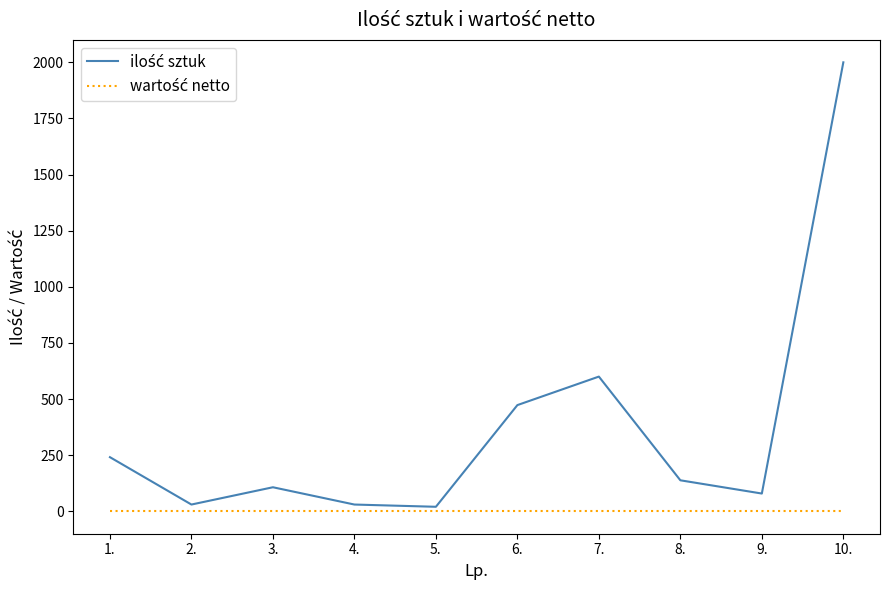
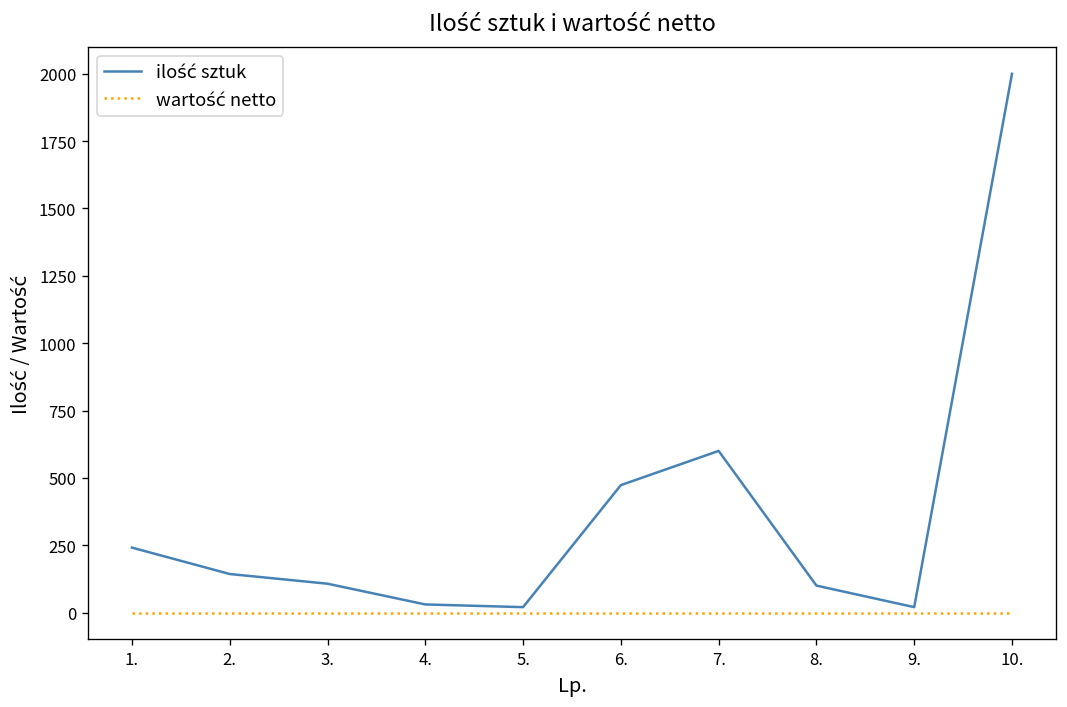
  {
    "ilość sztuk": {
      "1.": 240,
-     "2.": 30,
+     "2.": 140,
      "3.": 110,
      "4.": 30,
      "5.": 20,
      "6.": 470,
      "7.": 600,
-     "8.": 140,
-     "9.": 80,
+     "8.": 100,
+     "9.": 20,
      "10.": 2000
    },
    "wartość netto": {
      "1.": 0,
      "2.": 0,
      "3.": 0,
      "4.": 0,
      "5.": 0,
      "6.": 0,
      "7.": 0,
      "8.": 0,
      "9.": 0,
      "10.": 0
    }
  }
